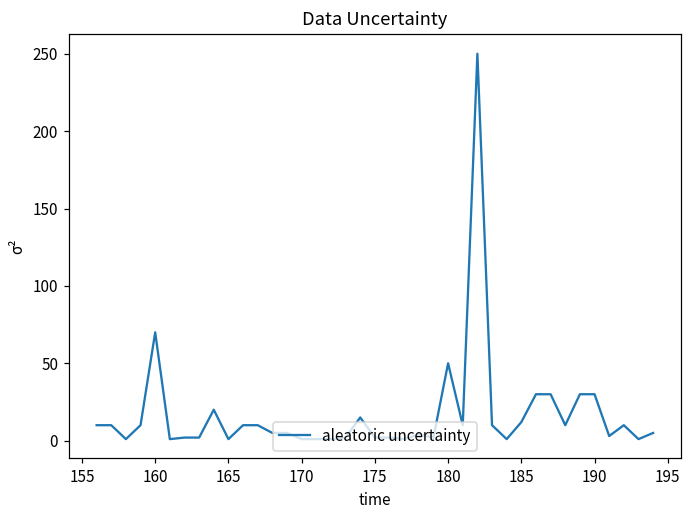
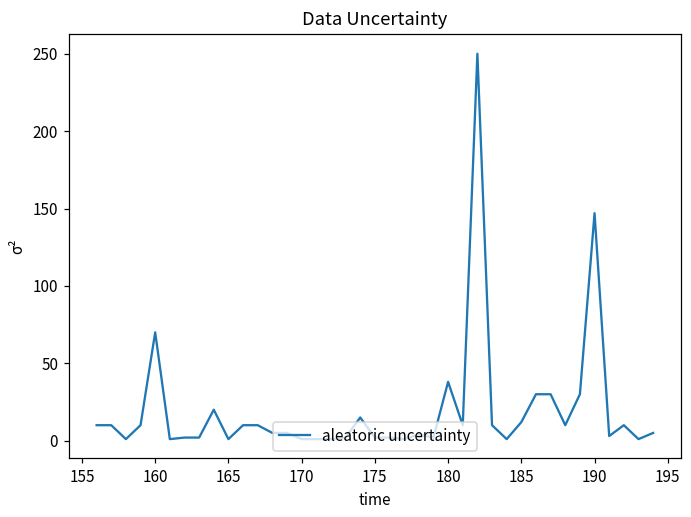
  {
    "160": 70,
    "165": 1,
-   "180": 50,
+   "180": 38,
    "185": 12,
-   "190": 30
+   "190": 147
  }
